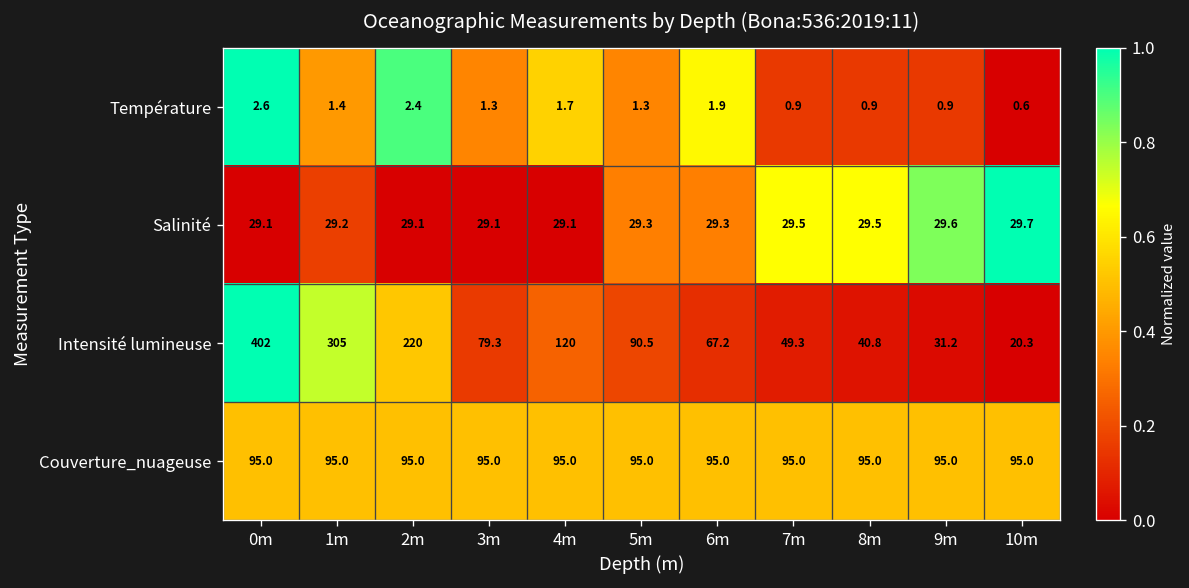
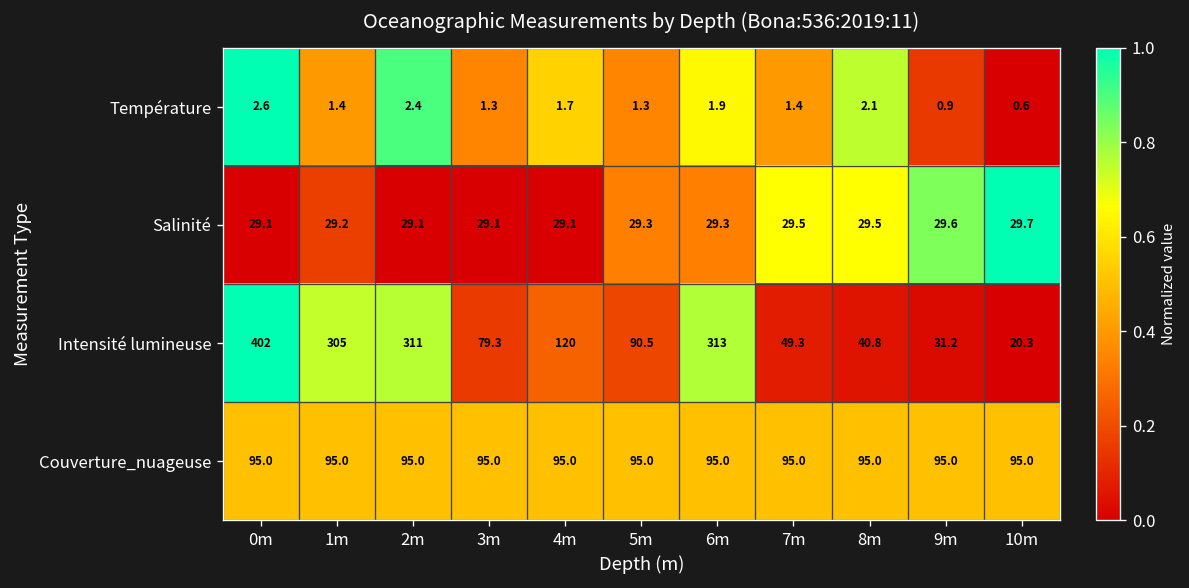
  {
    "Température": {
      "0m": 2.6,
      "1m": 1.4,
      "2m": 2.4,
      "3m": 1.3,
      "4m": 1.7,
      "5m": 1.3,
      "6m": 1.9,
-     "7m": 0.9,
-     "8m": 0.9,
+     "7m": 1.4,
+     "8m": 2.1,
      "9m": 0.9,
      "10m": 0.6
    },
    "Salinité": {
      "0m": 29.1,
      "1m": 29.2,
      "2m": 29.1,
      "3m": 29.1,
      "4m": 29.1,
      "5m": 29.3,
      "6m": 29.3,
      "7m": 29.5,
      "8m": 29.5,
      "9m": 29.6,
      "10m": 29.7
    },
    "Intensité lumineuse": {
      "0m": 402,
      "1m": 305,
-     "2m": 220,
+     "2m": 311,
      "3m": 79.3,
      "4m": 120,
      "5m": 90.5,
-     "6m": 67.2,
+     "6m": 313,
      "7m": 49.3,
      "8m": 40.8,
      "9m": 31.2,
      "10m": 20.3
    },
    "Couverture_nuageuse": {
      "0m": 95.0,
      "1m": 95.0,
      "2m": 95.0,
      "3m": 95.0,
      "4m": 95.0,
      "5m": 95.0,
      "6m": 95.0,
      "7m": 95.0,
      "8m": 95.0,
      "9m": 95.0,
      "10m": 95.0
    }
  }
